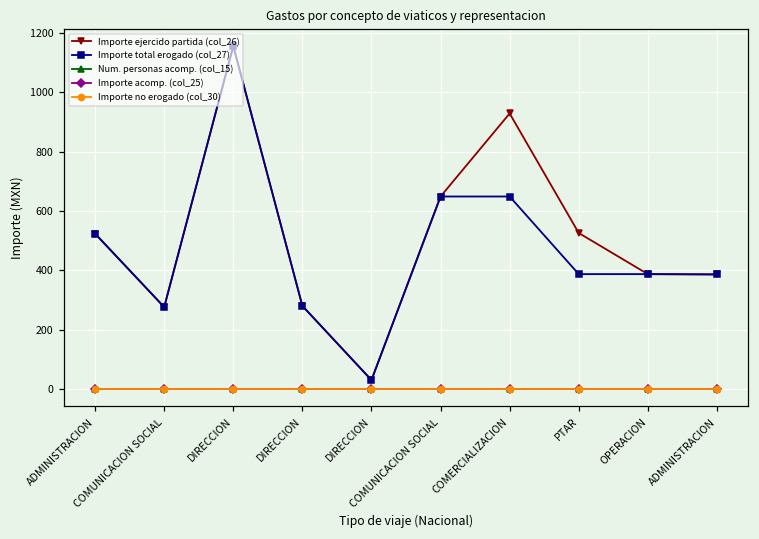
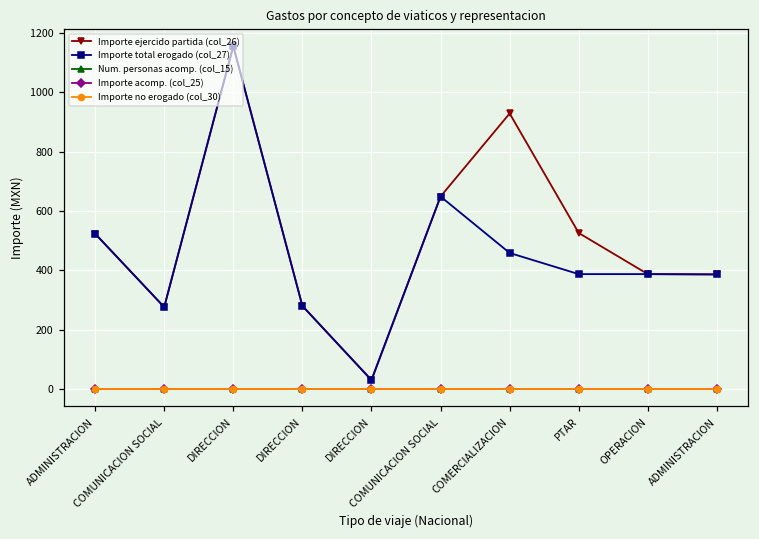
  {
    "Importe ejercido partida (col_26)": {
      "COMERCIALIZACION": 930,
      "PTAR": 530
    },
    "Importe total erogado (col_27)": {
-     "COMERCIALIZACION": 650,
+     "COMERCIALIZACION": 460,
      "PTAR": 390
    }
  }
